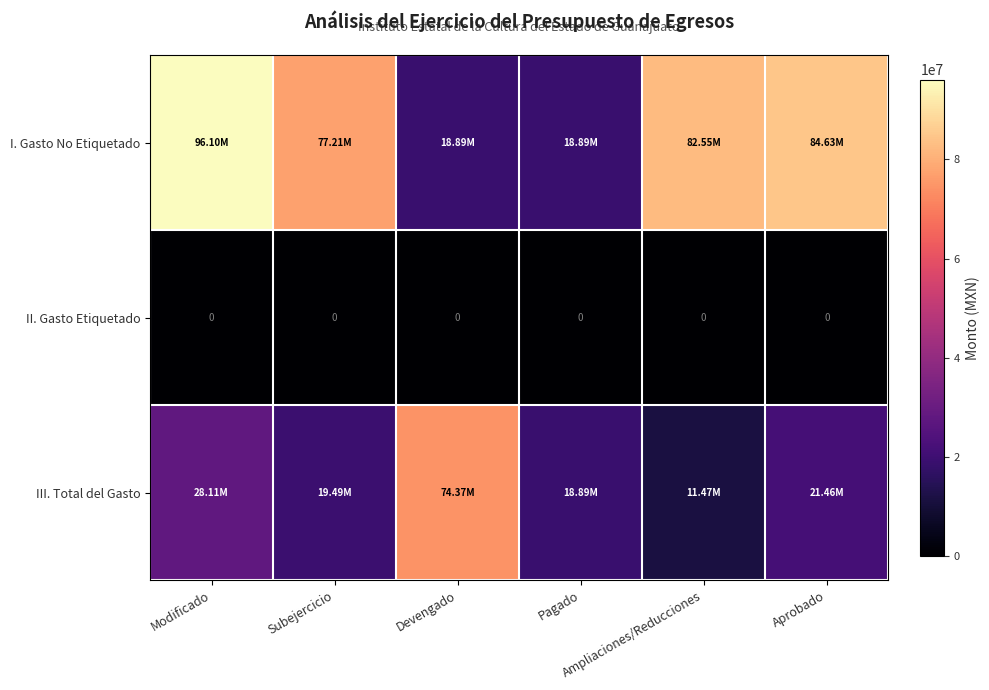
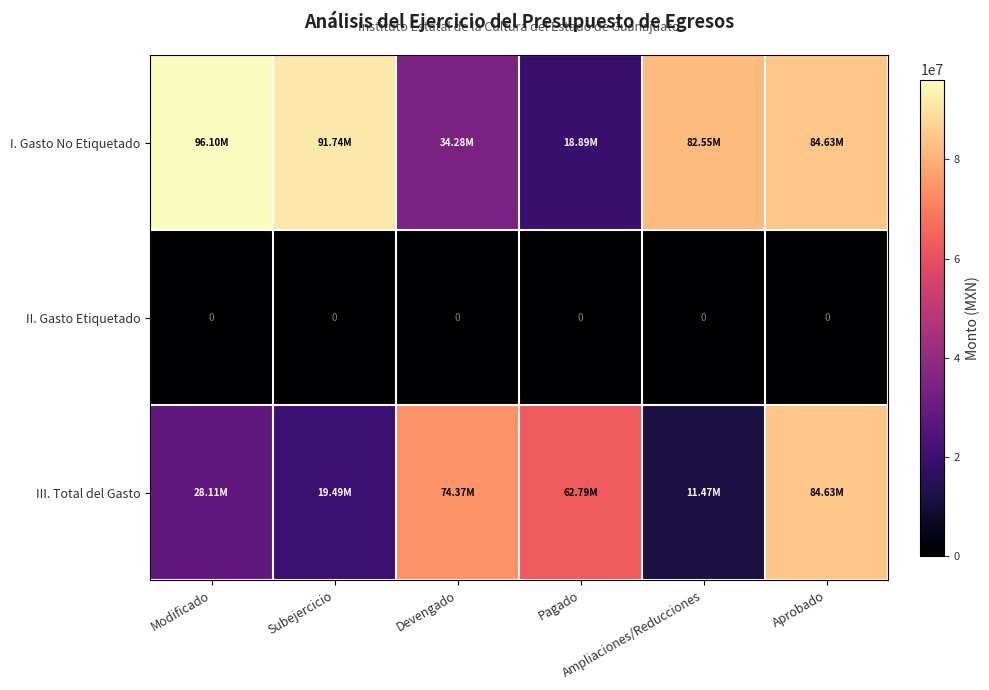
  {
    "I. Gasto No Etiquetado": {
      "Modificado": "96.10M",
-     "Subejercicio": "77.21M",
-     "Devengado": "18.89M",
+     "Subejercicio": "91.74M",
+     "Devengado": "34.28M",
      "Pagado": "18.89M",
      "Ampliaciones/Reducciones": "82.55M",
      "Aprobado": "84.63M"
    },
    "II. Gasto Etiquetado": {
      "Modificado": "0",
      "Subejercicio": "0",
      "Devengado": "0",
      "Pagado": "0",
      "Ampliaciones/Reducciones": "0",
      "Aprobado": "0"
    },
    "III. Total del Gasto": {
      "Modificado": "28.11M",
      "Subejercicio": "19.49M",
      "Devengado": "74.37M",
-     "Pagado": "18.89M",
+     "Pagado": "62.79M",
      "Ampliaciones/Reducciones": "11.47M",
-     "Aprobado": "21.46M"
+     "Aprobado": "84.63M"
    }
  }
